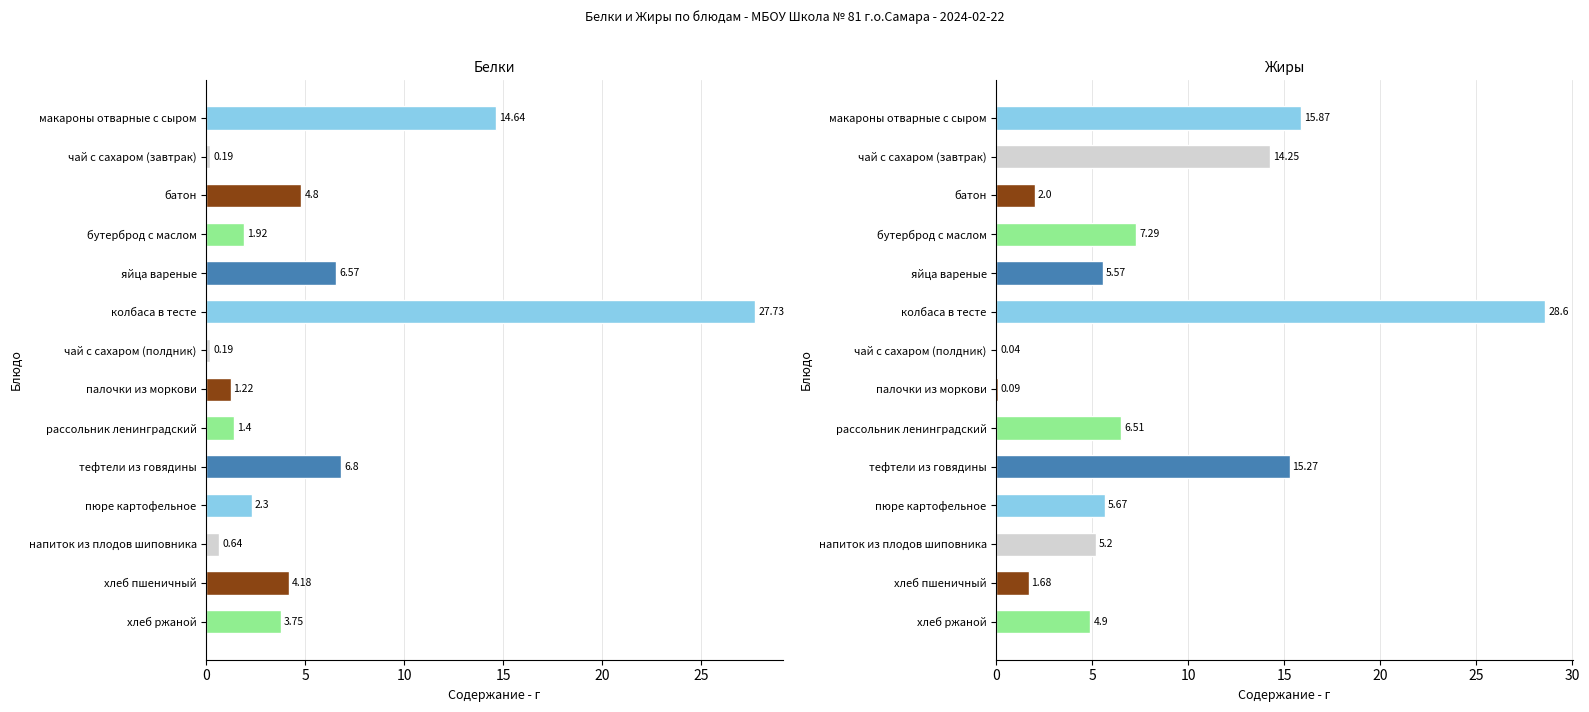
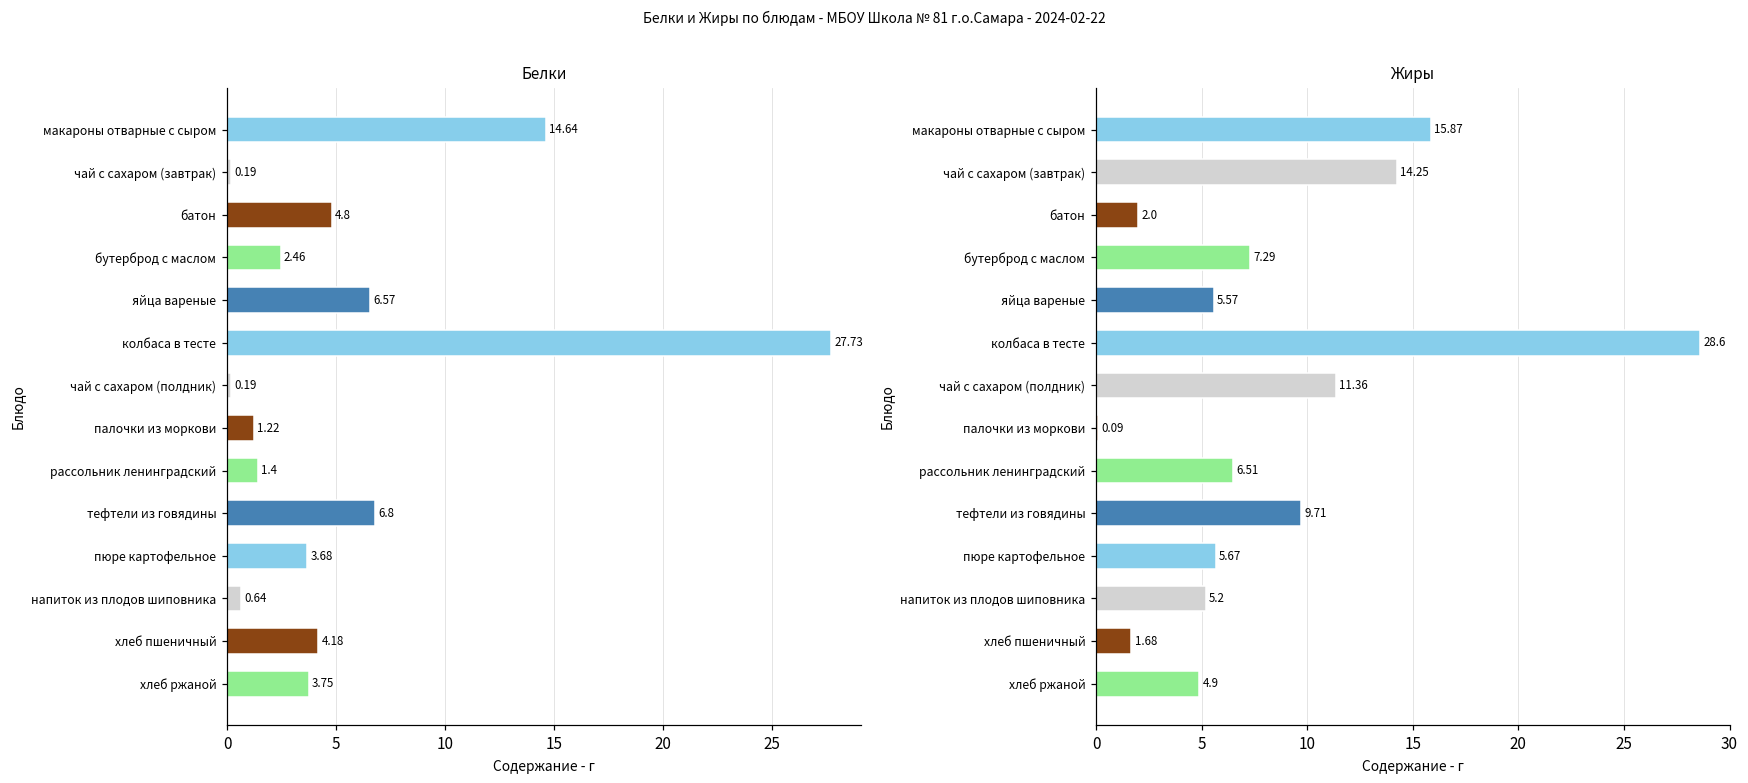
  {
    "Белки": {
      "макароны отварные с сыром": 14.64,
      "чай с сахаром (завтрак)": 0.19,
      "батон": 4.8,
-     "бутерброд с маслом": 1.92,
+     "бутерброд с маслом": 2.46,
      "яйца вареные": 6.57,
      "колбаса в тесте": 27.73,
      "чай с сахаром (полдник)": 0.19,
      "палочки из моркови": 1.22,
      "рассольник ленинградский": 1.4,
      "тефтели из говядины": 6.8,
-     "пюре картофельное": 2.3,
+     "пюре картофельное": 3.68,
      "напиток из плодов шиповника": 0.64,
      "хлеб пшеничный": 4.18,
      "хлеб ржаной": 3.75
    },
    "Жиры": {
      "макароны отварные с сыром": 15.87,
      "чай с сахаром (завтрак)": 14.25,
      "батон": 2.0,
      "бутерброд с маслом": 7.29,
      "яйца вареные": 5.57,
      "колбаса в тесте": 28.6,
-     "чай с сахаром (полдник)": 0.04,
+     "чай с сахаром (полдник)": 11.36,
      "палочки из моркови": 0.09,
      "рассольник ленинградский": 6.51,
-     "тефтели из говядины": 15.27,
+     "тефтели из говядины": 9.71,
      "пюре картофельное": 5.67,
      "напиток из плодов шиповника": 5.2,
      "хлеб пшеничный": 1.68,
      "хлеб ржаной": 4.9
    }
  }
